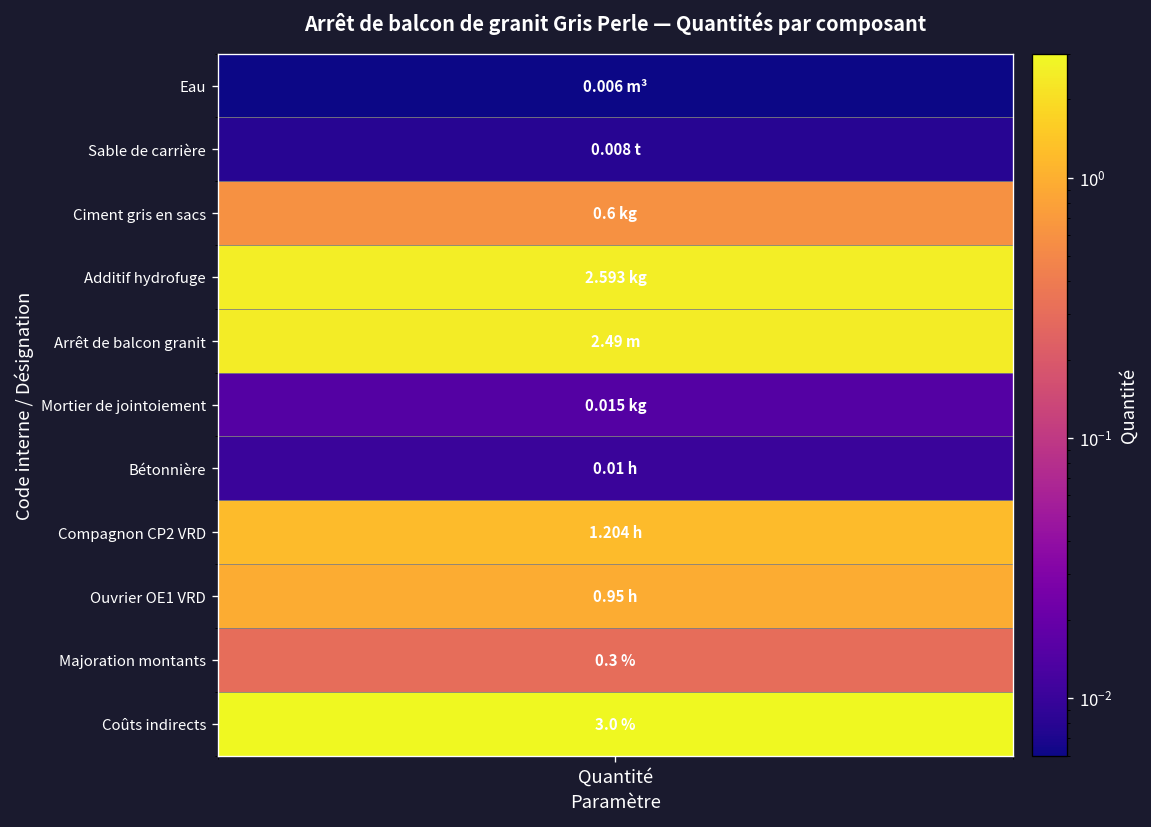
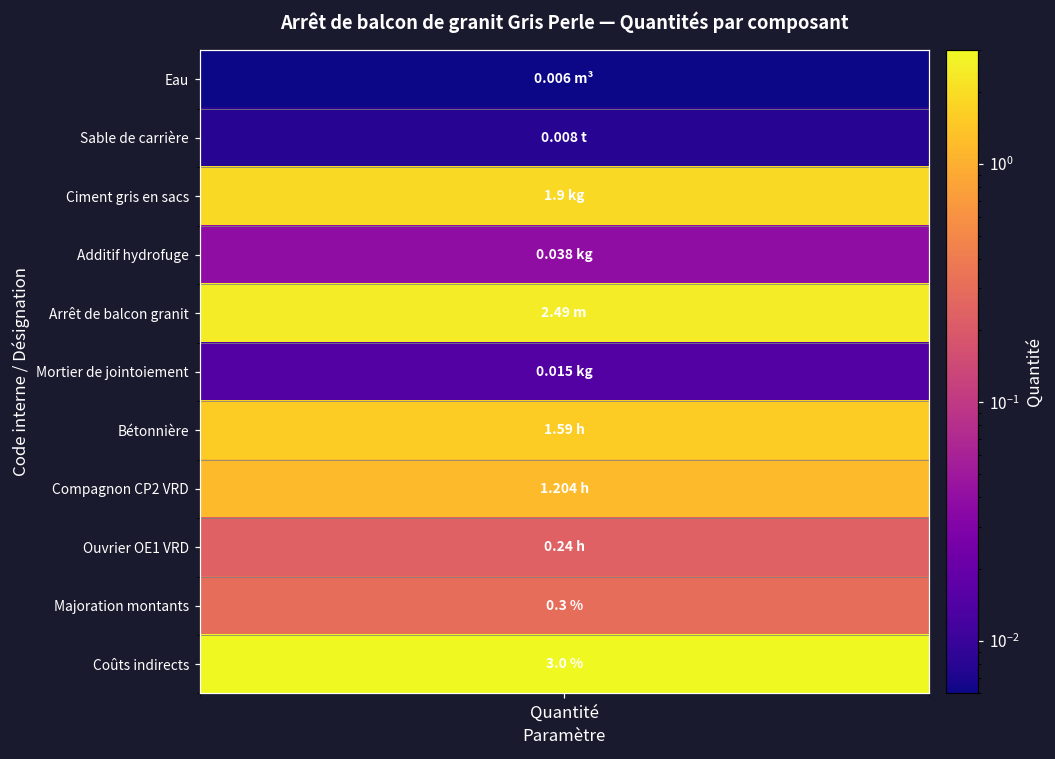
  {
    "Eau": {
      "Quantité": "0.006"
    },
    "Sable de carrière": {
      "Quantité": "0.008"
    },
    "Ciment gris en sacs": {
-     "Quantité": "0.6"
+     "Quantité": "1.9"
    },
    "Additif hydrofuge": {
-     "Quantité": "2.593"
+     "Quantité": "0.038"
    },
    "Arrêt de balcon granit": {
      "Quantité": "2.49"
    },
    "Mortier de jointoiement": {
      "Quantité": "0.015"
    },
    "Bétonnière": {
-     "Quantité": "0.01"
+     "Quantité": "1.59"
    },
    "Compagnon CP2 VRD": {
      "Quantité": "1.204"
    },
    "Ouvrier OE1 VRD": {
-     "Quantité": "0.95"
+     "Quantité": "0.24"
    },
    "Majoration montants": {
      "Quantité": "0.3 %"
    },
    "Coûts indirects": {
      "Quantité": "3.0 %"
    }
  }
